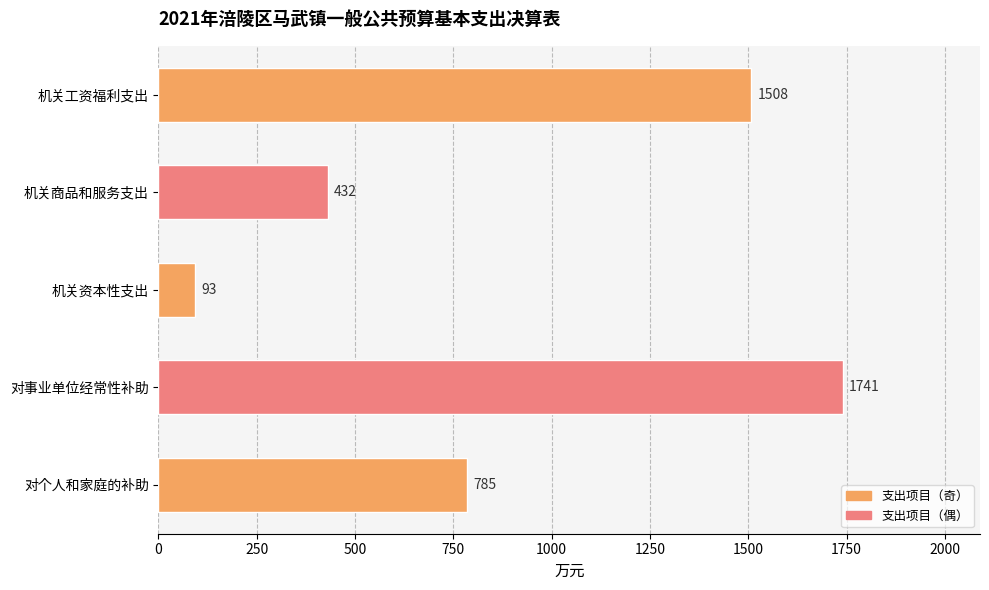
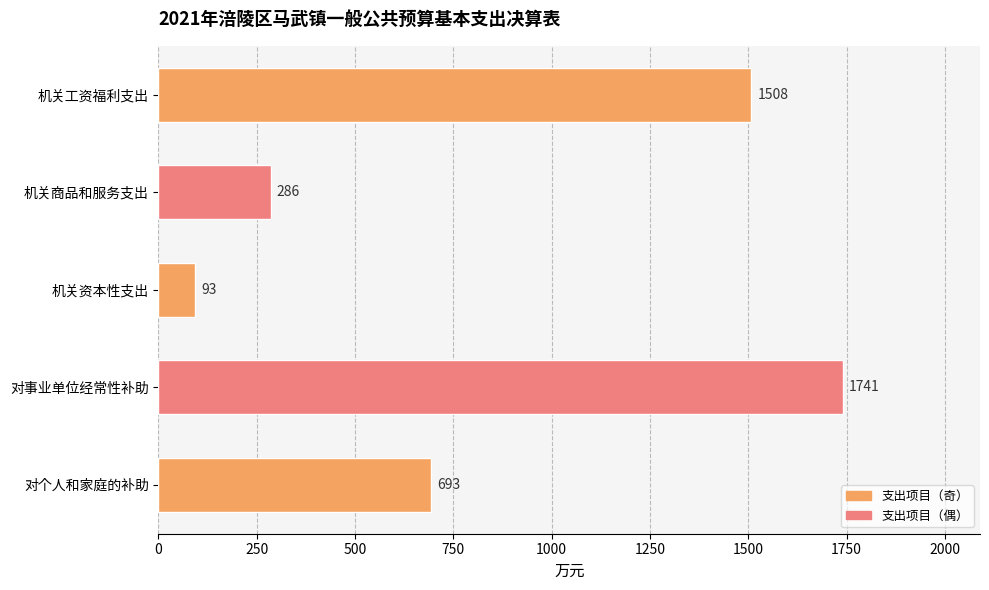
  {
    "机关工资福利支出": 1508,
-   "机关商品和服务支出": 432,
+   "机关商品和服务支出": 286,
    "机关资本性支出": 93,
    "对事业单位经常性补助": 1741,
-   "对个人和家庭的补助": 785
+   "对个人和家庭的补助": 693
  }
